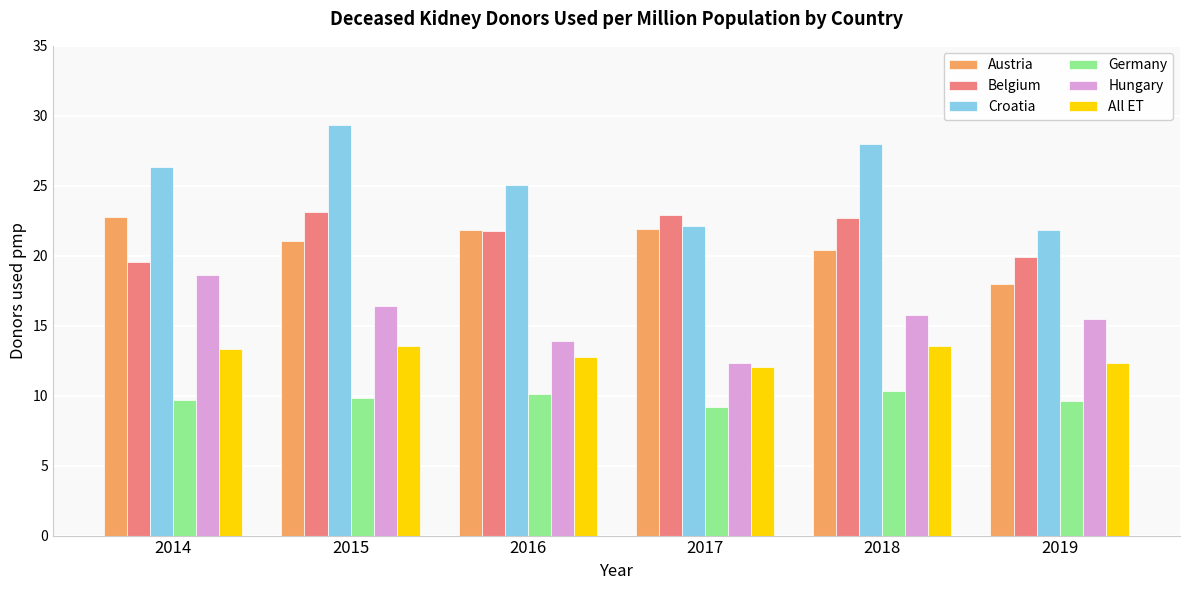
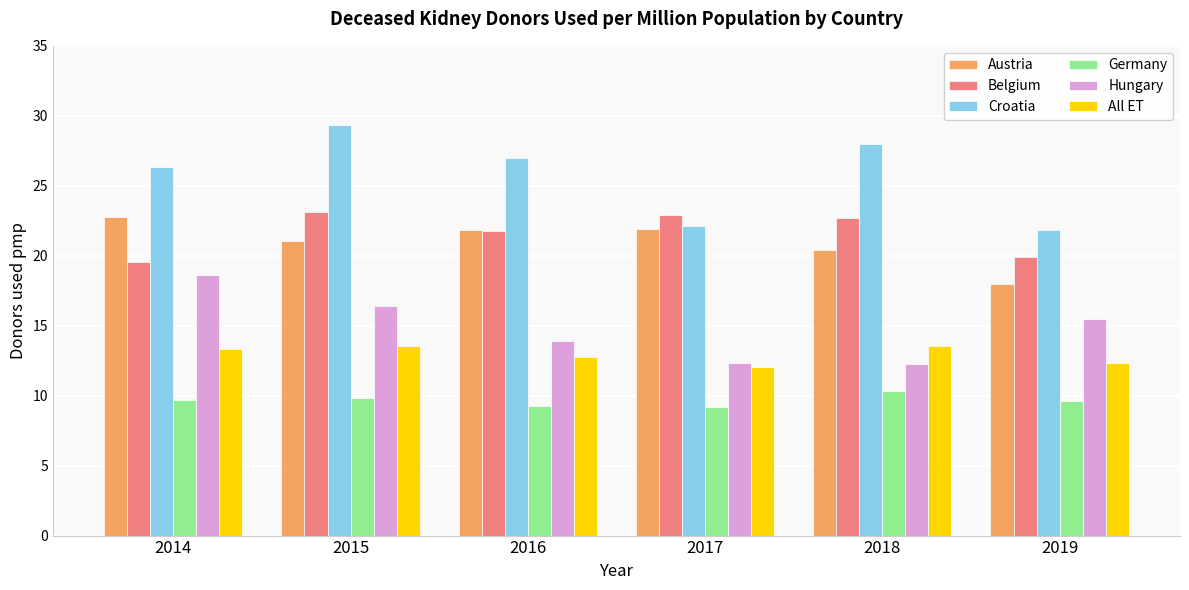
  {
    "Croatia": {
      "2014": 26.4,
      "2015": 29.3,
-     "2016": 25.1,
+     "2016": 27.0,
      "2017": 22.1,
      "2018": 28.0,
      "2019": 21.8
    },
    "Germany": {
      "2014": 9.7,
      "2015": 9.8,
-     "2016": 10.1,
+     "2016": 9.3,
      "2017": 9.2,
      "2018": 10.3,
      "2019": 9.6
    },
    "Hungary": {
      "2014": 18.6,
      "2015": 16.4,
      "2016": 13.9,
      "2017": 12.3,
-     "2018": 15.7,
+     "2018": 12.2,
      "2019": 15.5
    },
    "All ET": {
      "2014": 13.3,
      "2015": 13.6,
      "2016": 12.8,
      "2017": 12.1,
      "2018": 13.6,
      "2019": 12.3
    }
  }
